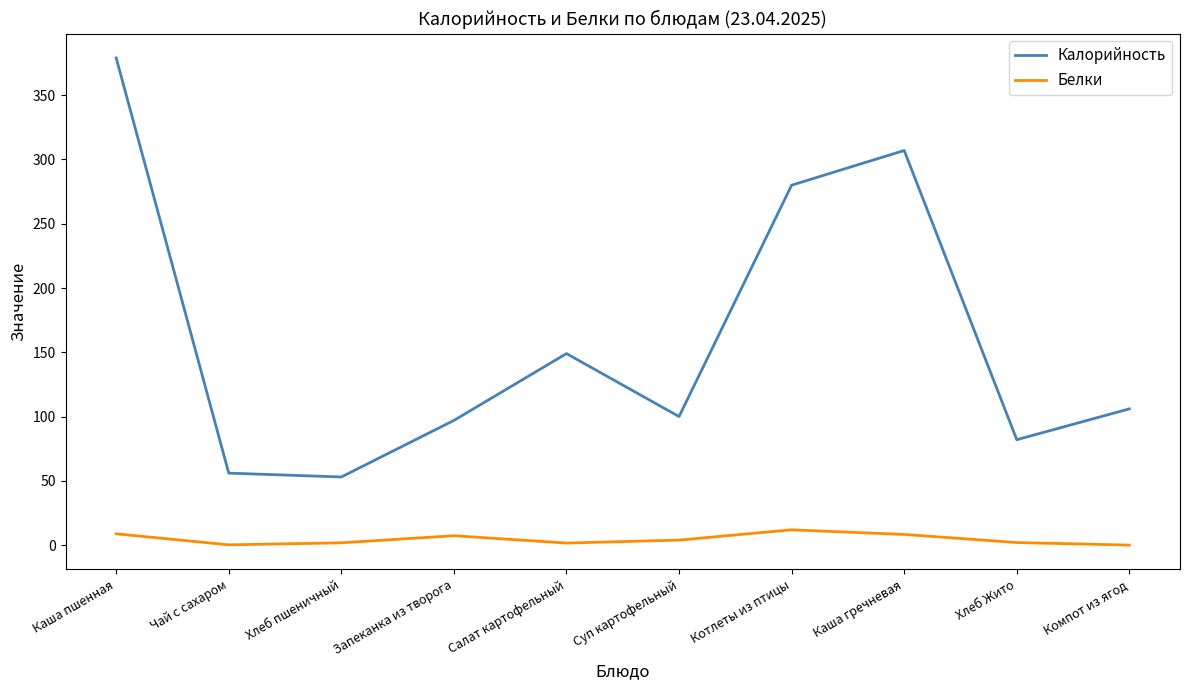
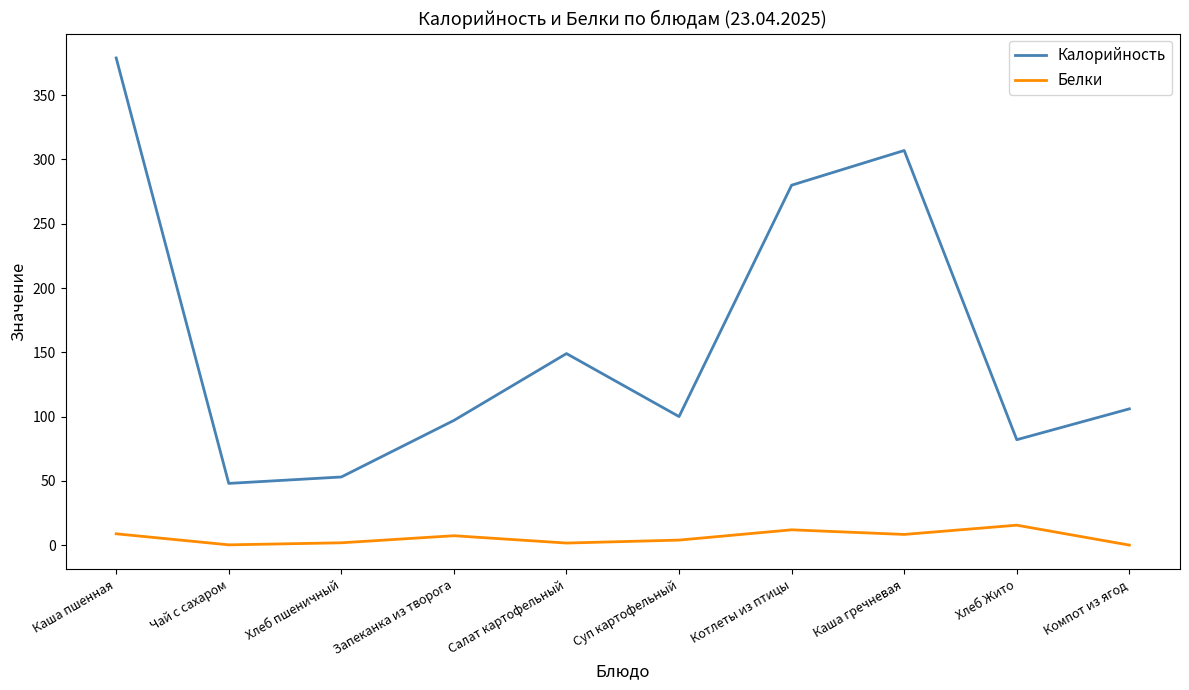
  {
    "Калорийность": {
      "Каша пшенная": 379,
-     "Чай с сахаром": 56,
+     "Чай с сахаром": 48,
      "Хлеб пшеничный": 53,
      "Запеканка из творога": 97,
      "Салат картофельный": 149,
      "Суп картофельный": 100,
      "Котлеты из птицы": 280,
      "Каша гречневая": 307,
      "Хлеб Жито": 82,
      "Компот из ягод": 106
    },
    "Белки": {
      "Каша пшенная": 9,
      "Чай с сахаром": 0,
      "Хлеб пшеничный": 2,
      "Запеканка из творога": 7,
      "Салат картофельный": 2,
      "Суп картофельный": 4,
      "Котлеты из птицы": 12,
      "Каша гречневая": 8,
-     "Хлеб Жито": 2,
+     "Хлеб Жито": 16,
      "Компот из ягод": 0
    }
  }
